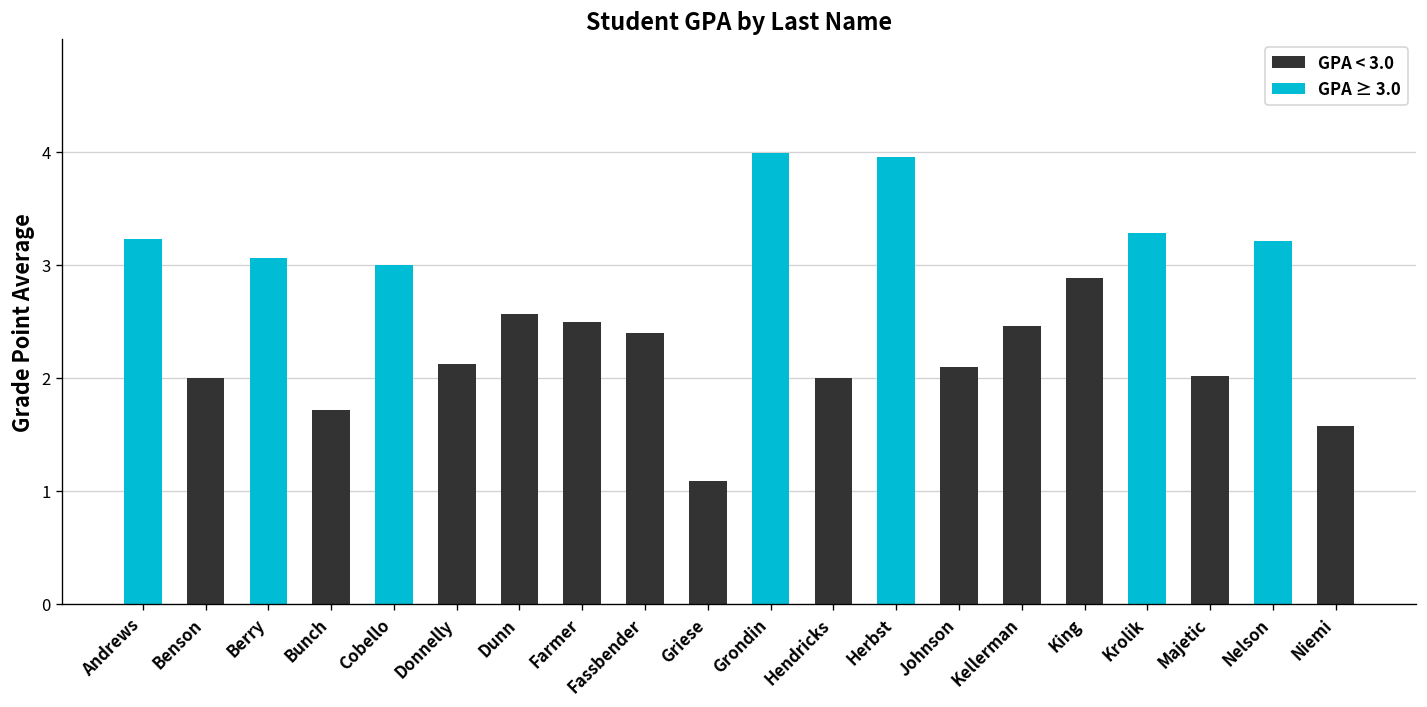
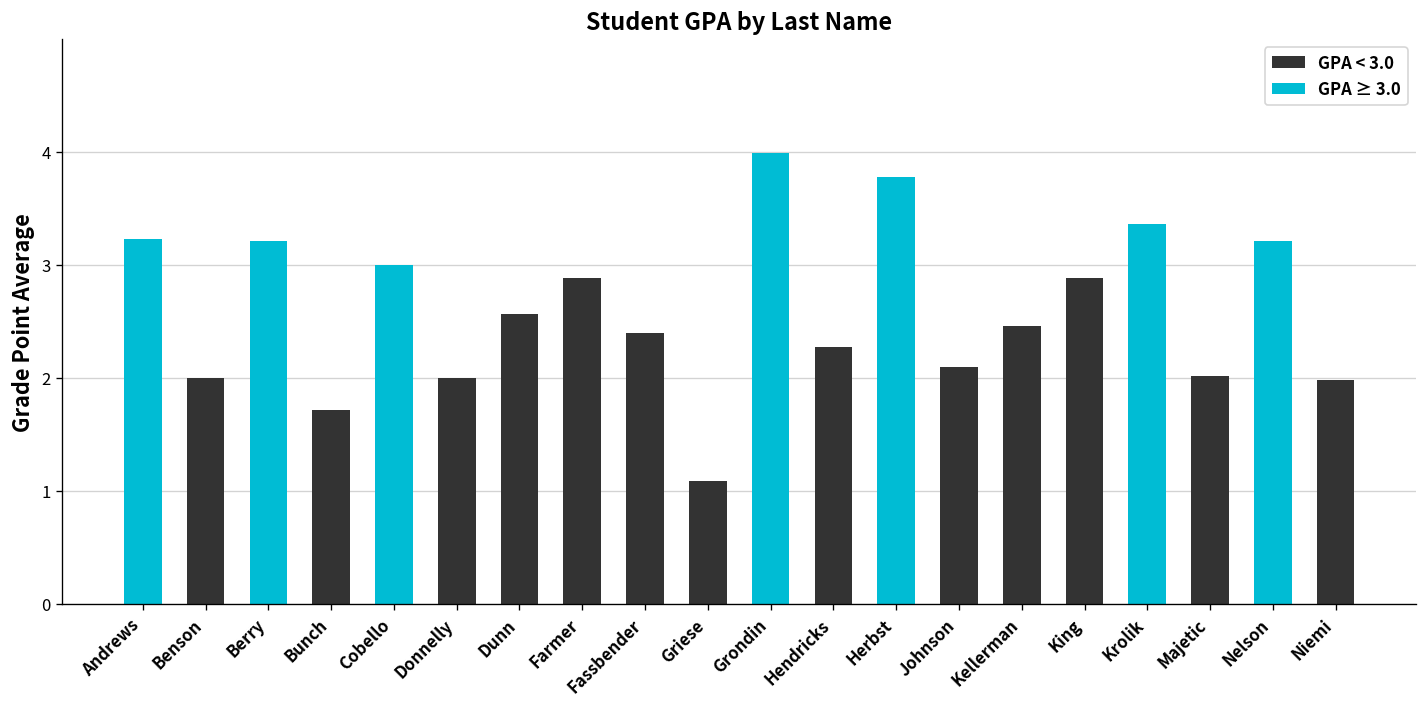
  {
    "GPA < 3.0": {
      "Andrews": 0.0,
      "Benson": 2.0,
      "Berry": 0.0,
      "Bunch": 1.7,
      "Cobello": 0.0,
-     "Donnelly": 2.1,
+     "Donnelly": 2.0,
      "Dunn": 2.6,
-     "Farmer": 2.5,
+     "Farmer": 2.9,
      "Fassbender": 2.4,
      "Griese": 1.1,
      "Grondin": 0.0,
-     "Hendricks": 2.0,
+     "Hendricks": 2.3,
      "Herbst": 0.0,
      "Johnson": 2.1,
      "Kellerman": 2.5,
      "King": 2.9,
      "Krolik": 0.0,
      "Majetic": 2.0,
      "Nelson": 0.0,
-     "Niemi": 1.6
+     "Niemi": 2.0
    },
    "GPA ≥ 3.0": {
      "Andrews": 3.2,
      "Benson": 0.0,
-     "Berry": 3.1,
+     "Berry": 3.2,
      "Bunch": 0.0,
      "Cobello": 3.0,
      "Donnelly": 0.0,
      "Dunn": 0.0,
      "Farmer": 0.0,
      "Fassbender": 0.0,
      "Griese": 0.0,
      "Grondin": 4.0,
      "Hendricks": 0.0,
-     "Herbst": 4.0,
+     "Herbst": 3.8,
      "Johnson": 0.0,
      "Kellerman": 0.0,
      "King": 0.0,
-     "Krolik": 3.3,
+     "Krolik": 3.4,
      "Majetic": 0.0,
      "Nelson": 3.2,
      "Niemi": 0.0
    }
  }
